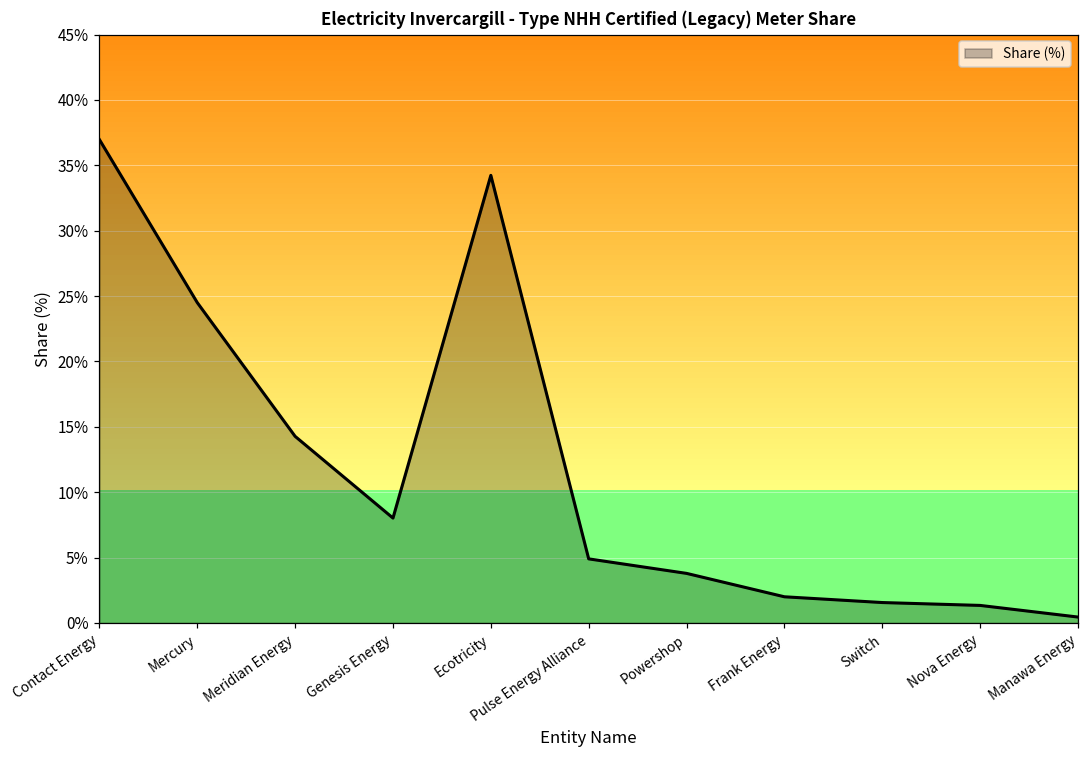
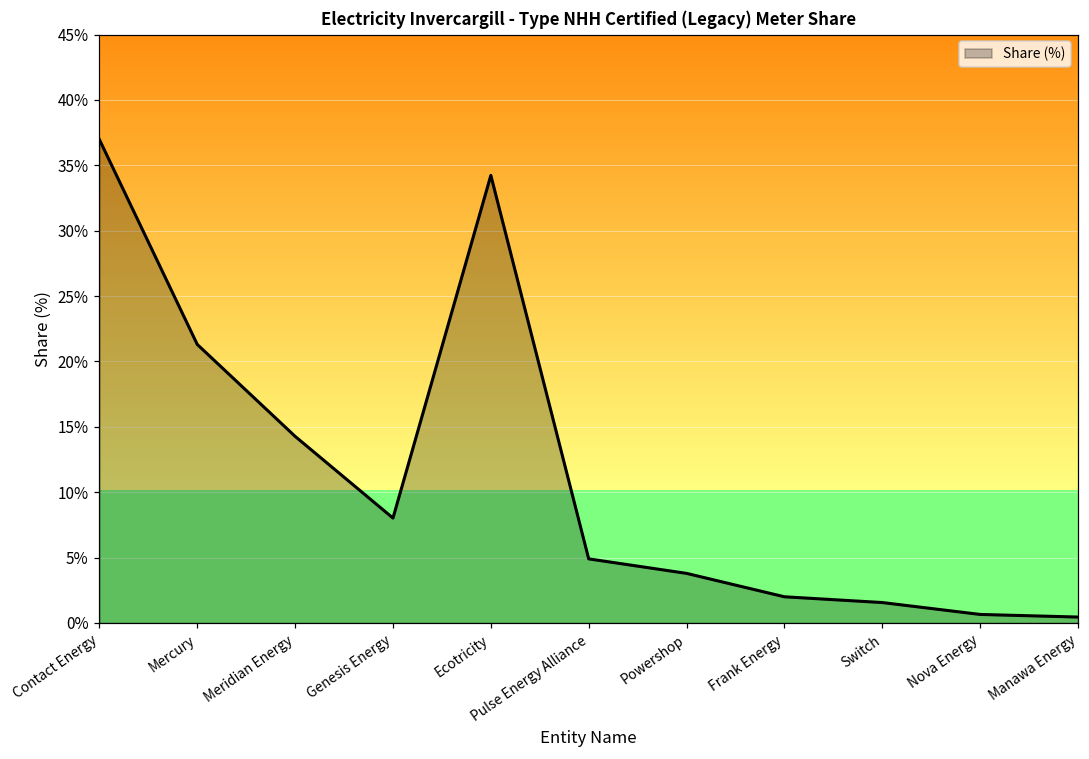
  {
    "Contact Energy": "37.0%",
-   "Mercury": "24.5%",
+   "Mercury": "21.3%",
    "Meridian Energy": "14.3%",
    "Genesis Energy": "8.0%",
    "Ecotricity": "34.2%",
    "Pulse Energy Alliance": "4.9%",
    "Powershop": "3.8%",
    "Frank Energy": "2.0%",
    "Switch": "1.6%",
-   "Nova Energy": "1.3%",
+   "Nova Energy": "0.7%",
    "Manawa Energy": "0.5%"
  }
